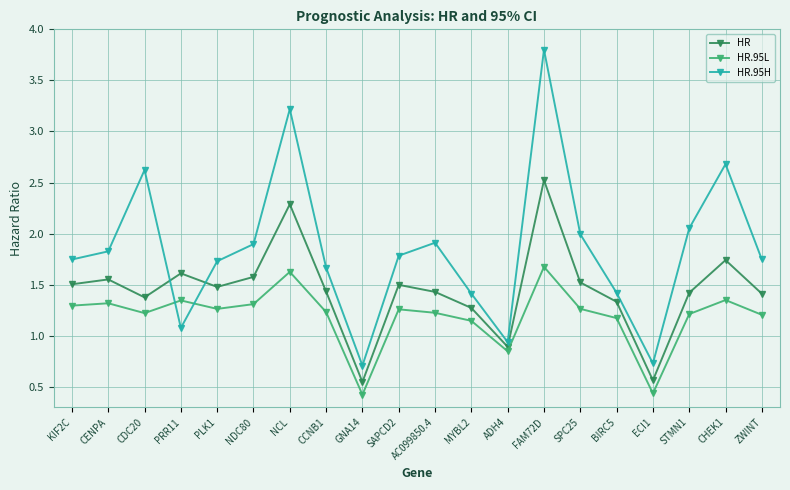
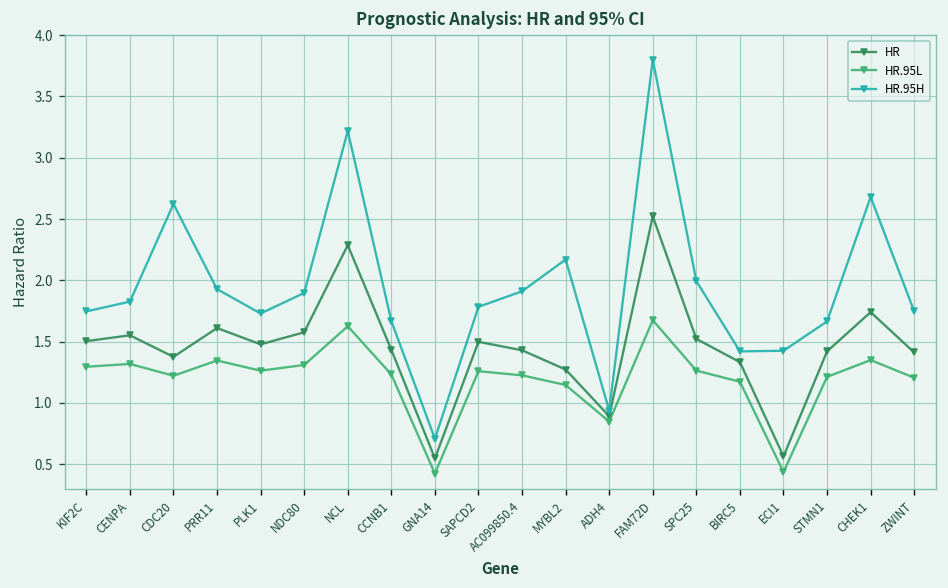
  {
    "HR.95H": {
      "KIF2C": 1.75,
      "CENPA": 1.83,
      "CDC20": 2.62,
-     "PRR11": 1.08,
+     "PRR11": 1.93,
      "PLK1": 1.73,
      "NDC80": 1.90,
      "NCL": 3.22,
      "CCNB1": 1.67,
      "GNA14": 0.71,
      "SAPCD2": 1.78,
      "AC099850.4": 1.91,
-     "MYBL2": 1.41,
+     "MYBL2": 2.17,
      "ADH4": 0.94,
      "FAM72D": 3.80,
      "SPC25": 1.99,
      "BIRC5": 1.42,
-     "ECI1": 0.73,
-     "STMN1": 2.05,
+     "ECI1": 1.42,
+     "STMN1": 1.66,
      "CHEK1": 2.68,
      "ZWINT": 1.75
    }
  }
